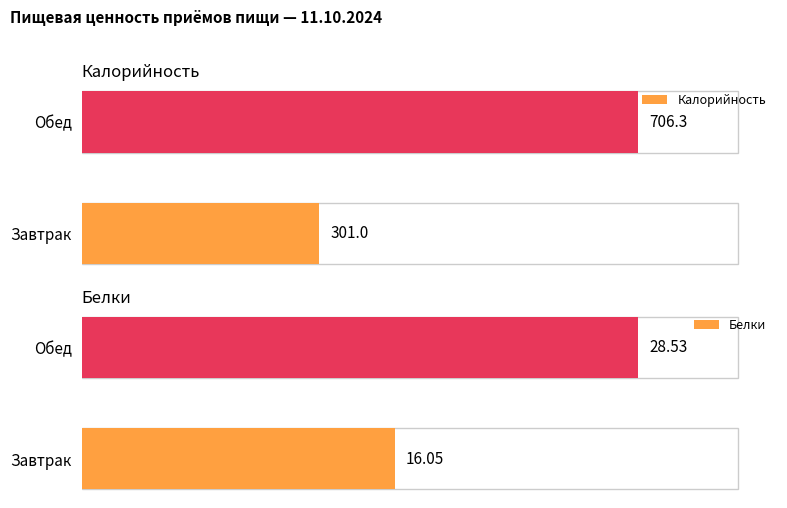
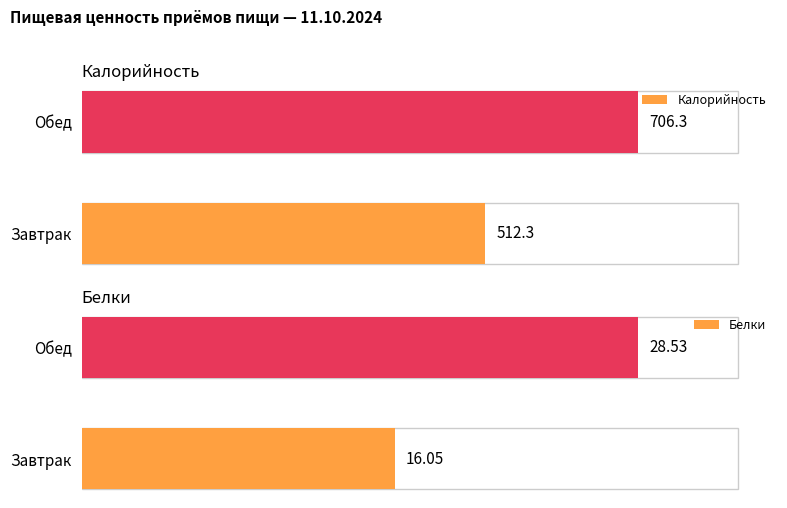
  {
    "Калорийность": {
      "Обед": 706.3,
-     "Завтрак": 301.0
+     "Завтрак": 512.3
    },
    "Белки": {
      "Обед": 28.53,
      "Завтрак": 16.05
    }
  }
